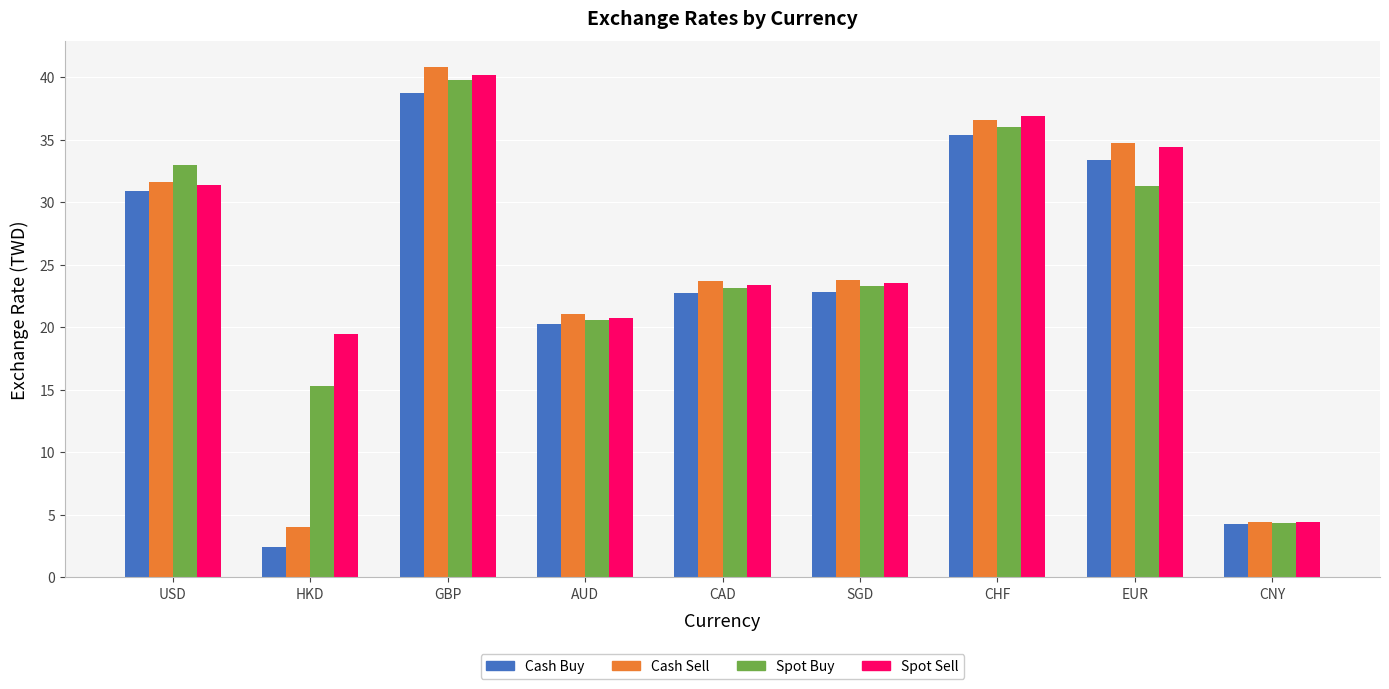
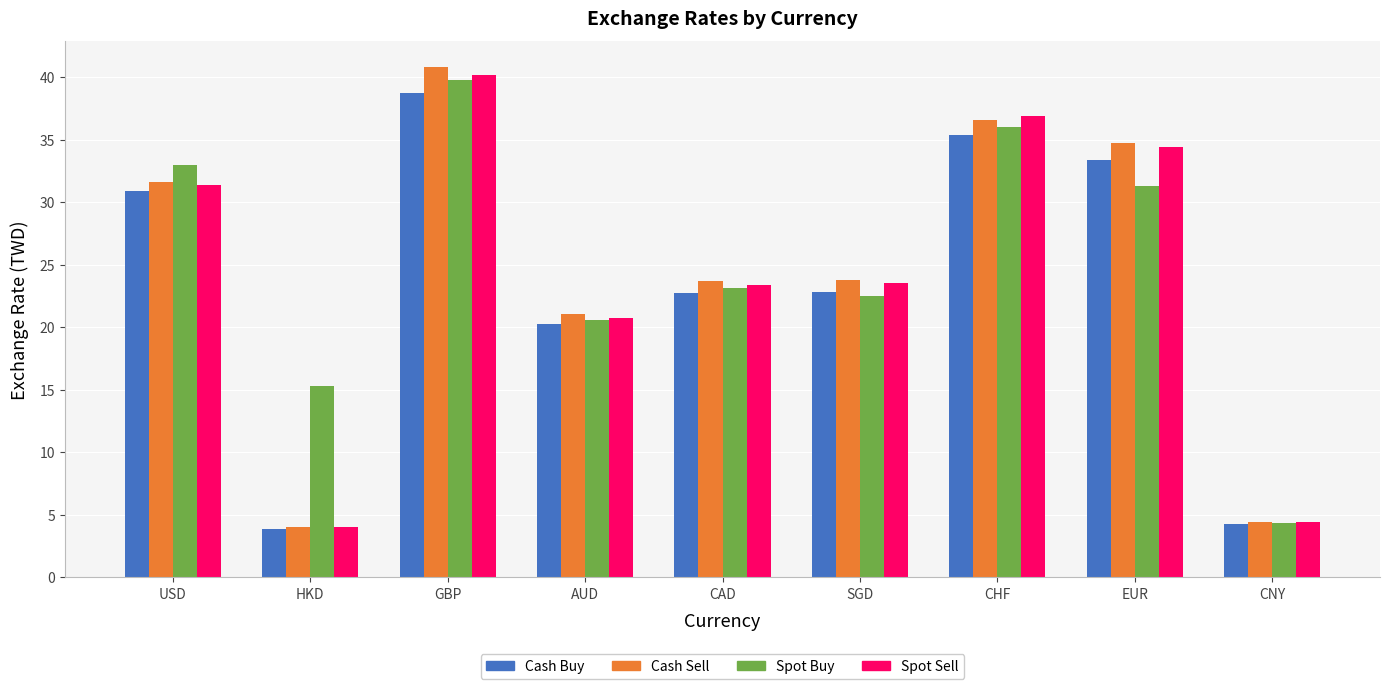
  {
    "Cash Buy": {
      "USD": 30.9,
-     "HKD": 2.4,
+     "HKD": 3.8,
      "GBP": 38.7,
      "AUD": 20.3,
      "CAD": 22.8,
      "SGD": 22.8,
      "CHF": 35.3,
      "EUR": 33.4,
      "CNY": 4.3
    },
    "Cash Sell": {
      "USD": 31.6,
      "HKD": 4.1,
      "GBP": 40.8,
      "AUD": 21.1,
      "CAD": 23.7,
      "SGD": 23.7,
      "CHF": 36.5,
      "EUR": 34.7,
      "CNY": 4.4
    },
    "Spot Buy": {
      "USD": 33.0,
      "HKD": 15.3,
      "GBP": 39.7,
      "AUD": 20.6,
      "CAD": 23.2,
-     "SGD": 23.3,
+     "SGD": 22.5,
      "CHF": 36.0,
      "EUR": 31.3,
      "CNY": 4.3
    },
    "Spot Sell": {
      "USD": 31.4,
-     "HKD": 19.4,
+     "HKD": 4.0,
      "GBP": 40.1,
      "AUD": 20.8,
      "CAD": 23.4,
      "SGD": 23.5,
      "CHF": 36.9,
      "EUR": 34.4,
      "CNY": 4.4
    }
  }
